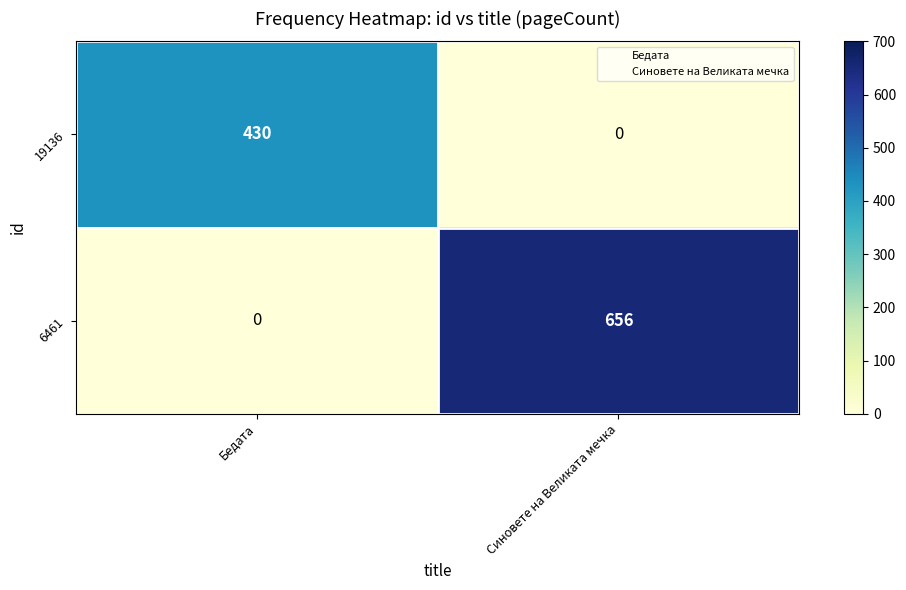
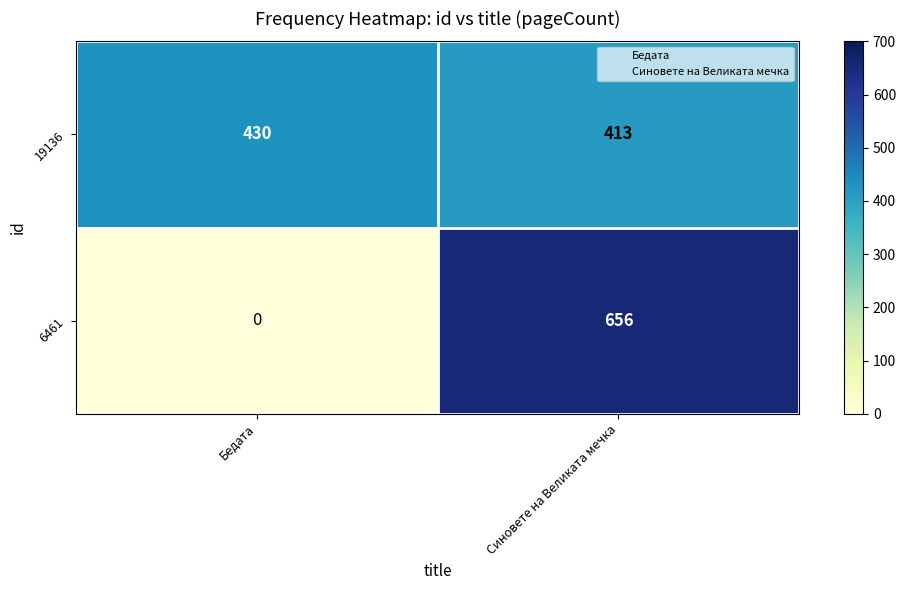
  {
    "19136": {
      "Бедата": 430,
-     "Синовете на Великата мечка": 0
+     "Синовете на Великата мечка": 413
    },
    "6461": {
      "Бедата": 0,
      "Синовете на Великата мечка": 656
    }
  }
